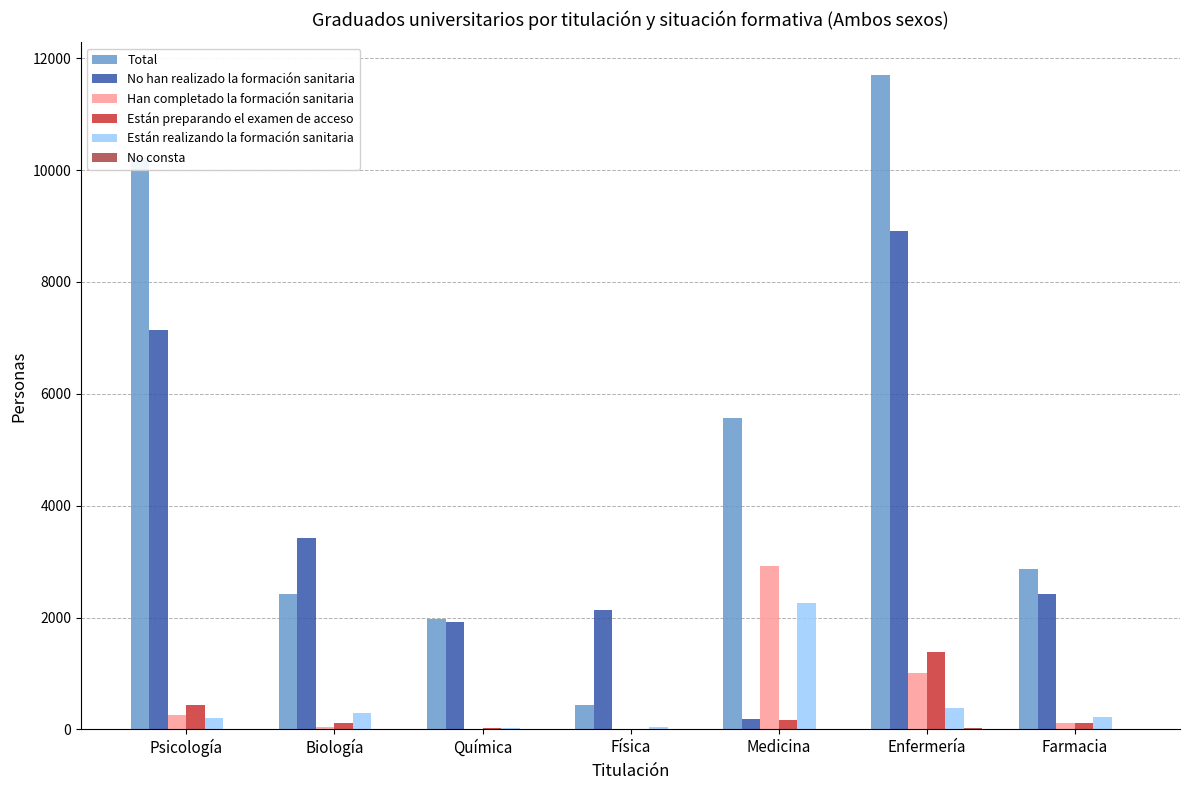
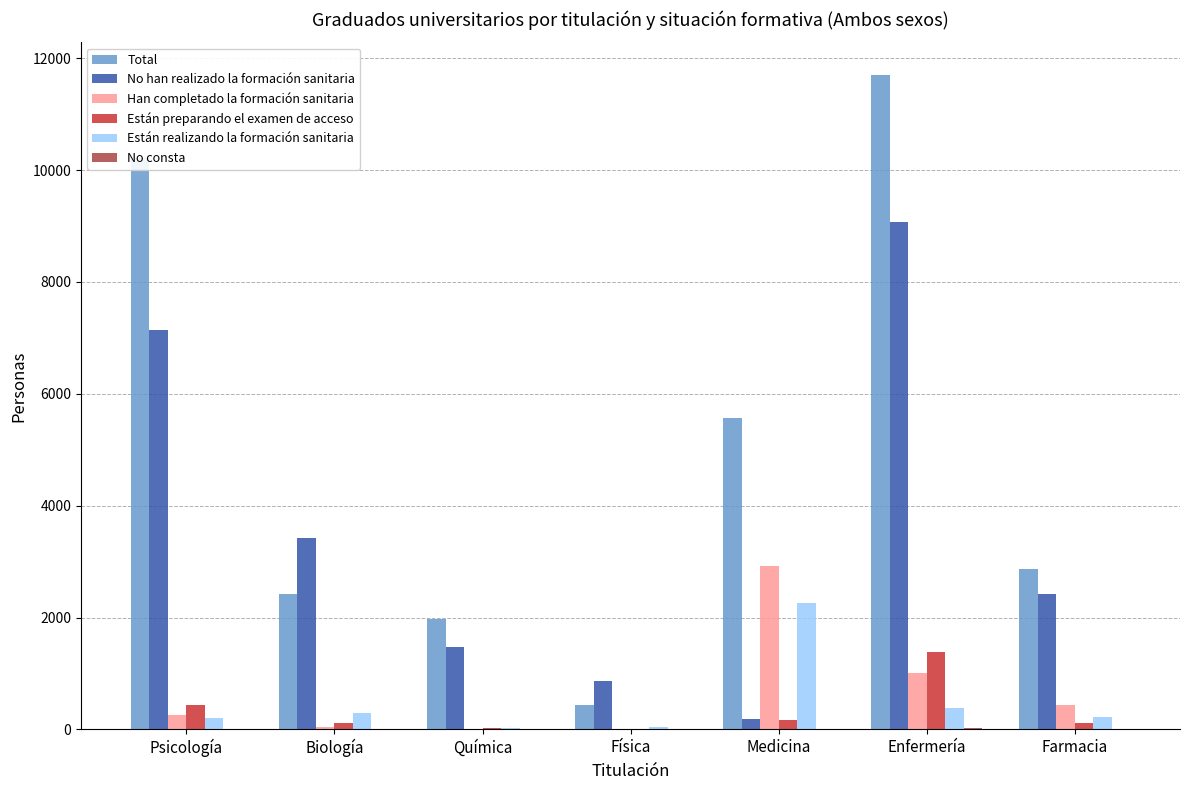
  {
    "Total": {
      "Biología": 2400,
      "Química": 2000,
      "Física": 400,
      "Medicina": 5600,
      "Enfermería": 11700,
      "Farmacia": 2900
    },
    "No han realizado la formación sanitaria": {
      "Psicología": 7100,
      "Biología": 3400,
-     "Química": 1900,
-     "Física": 2100,
+     "Química": 1500,
+     "Física": 900,
      "Medicina": 200,
-     "Enfermería": 8900,
+     "Enfermería": 9100,
      "Farmacia": 2400
    },
    "Han completado la formación sanitaria": {
      "Psicología": 200,
      "Medicina": 2900,
      "Enfermería": 1000,
-     "Farmacia": 100
+     "Farmacia": 400
    },
    "Están realizando la formación sanitaria": {
      "Psicología": 200,
      "Biología": 300,
      "Medicina": 2300,
      "Enfermería": 400,
      "Farmacia": 200
    }
  }
